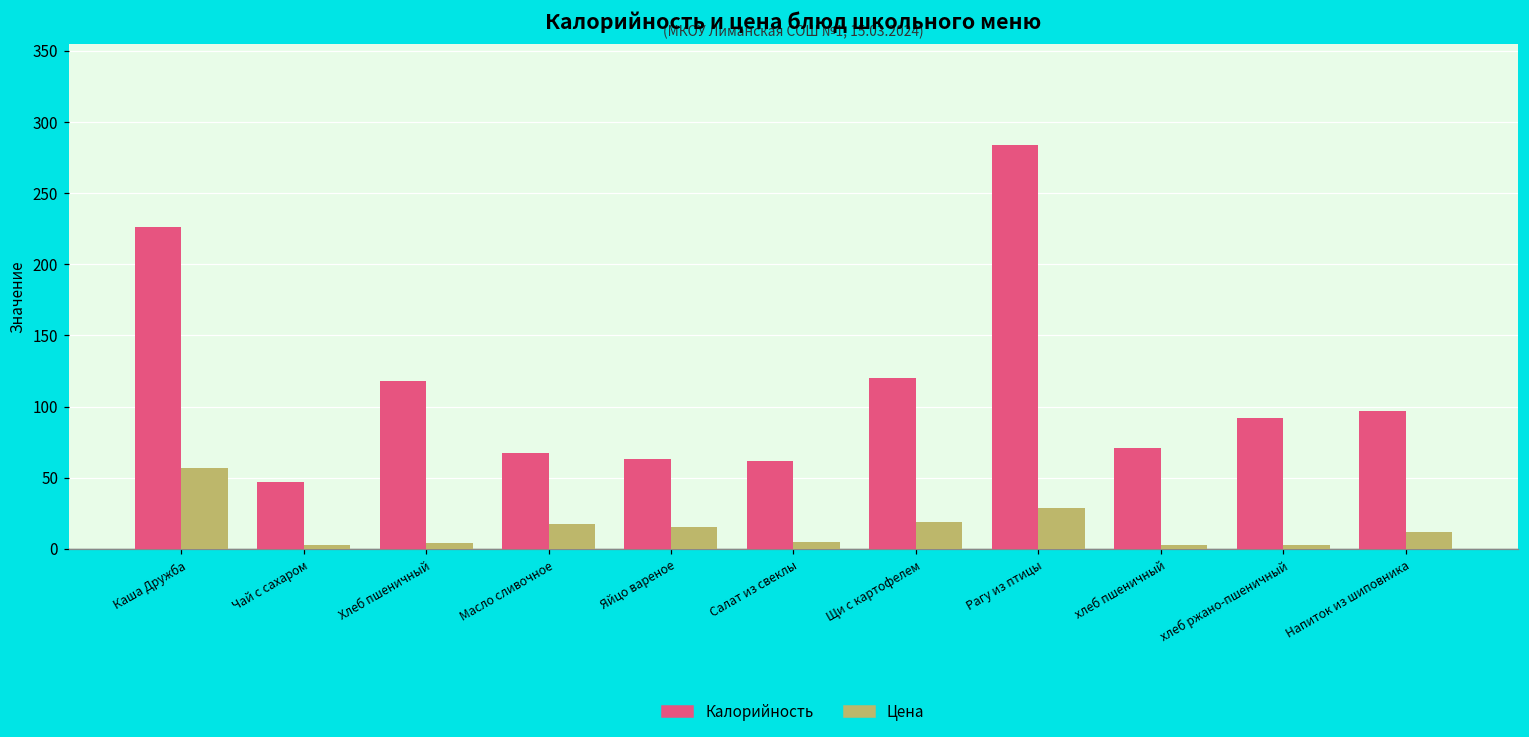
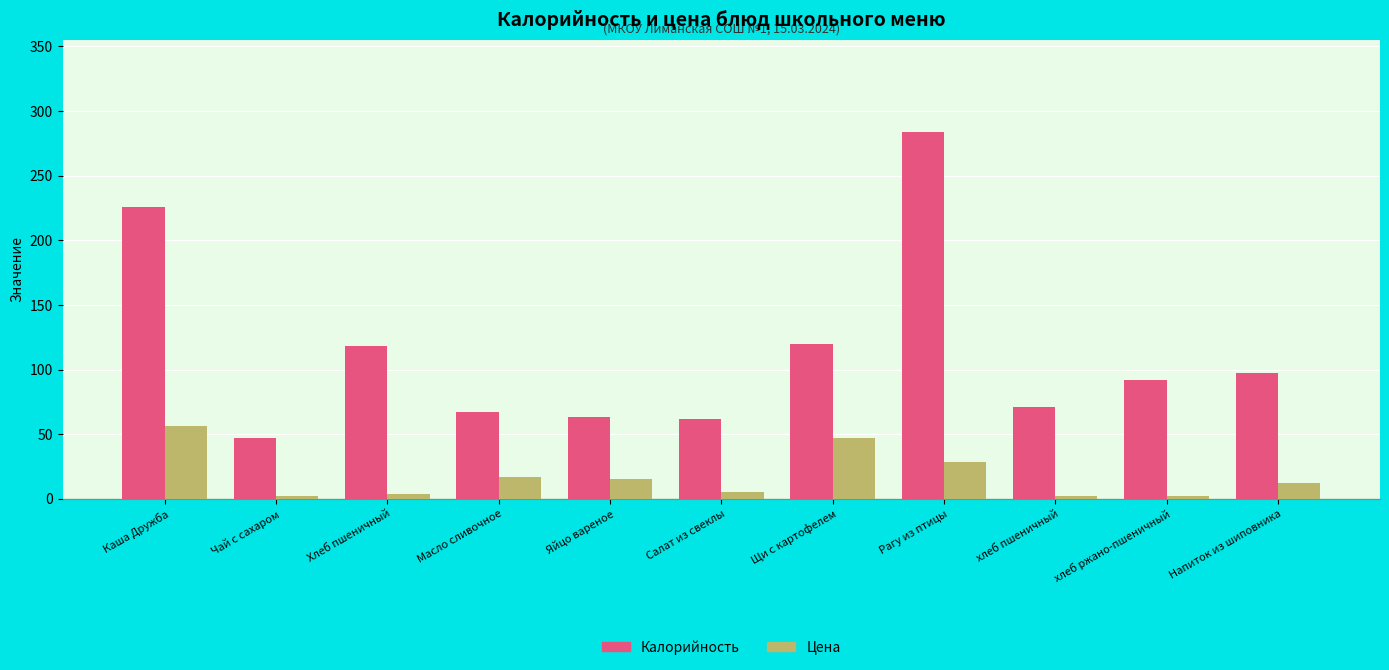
  {
    "Калорийность": {
      "Каша Дружба": 226,
      "Чай с сахаром": 47,
      "Хлеб пшеничный": 118,
      "Масло сливочное": 67,
      "Яйцо вареное": 63,
      "Салат из свеклы": 62,
      "Щи с картофелем": 120,
      "Рагу из птицы": 284,
      "хлеб пшеничный": 71,
      "хлеб ржано-пшеничный": 92,
      "Напиток из шиповника": 97
    },
    "Цена": {
      "Каша Дружба": 56,
      "Чай с сахаром": 3,
      "Хлеб пшеничный": 4,
      "Масло сливочное": 17,
      "Яйцо вареное": 15,
      "Салат из свеклы": 5,
-     "Щи с картофелем": 19,
+     "Щи с картофелем": 47,
      "Рагу из птицы": 29,
      "хлеб пшеничный": 3,
      "хлеб ржано-пшеничный": 3,
      "Напиток из шиповника": 12
    }
  }
